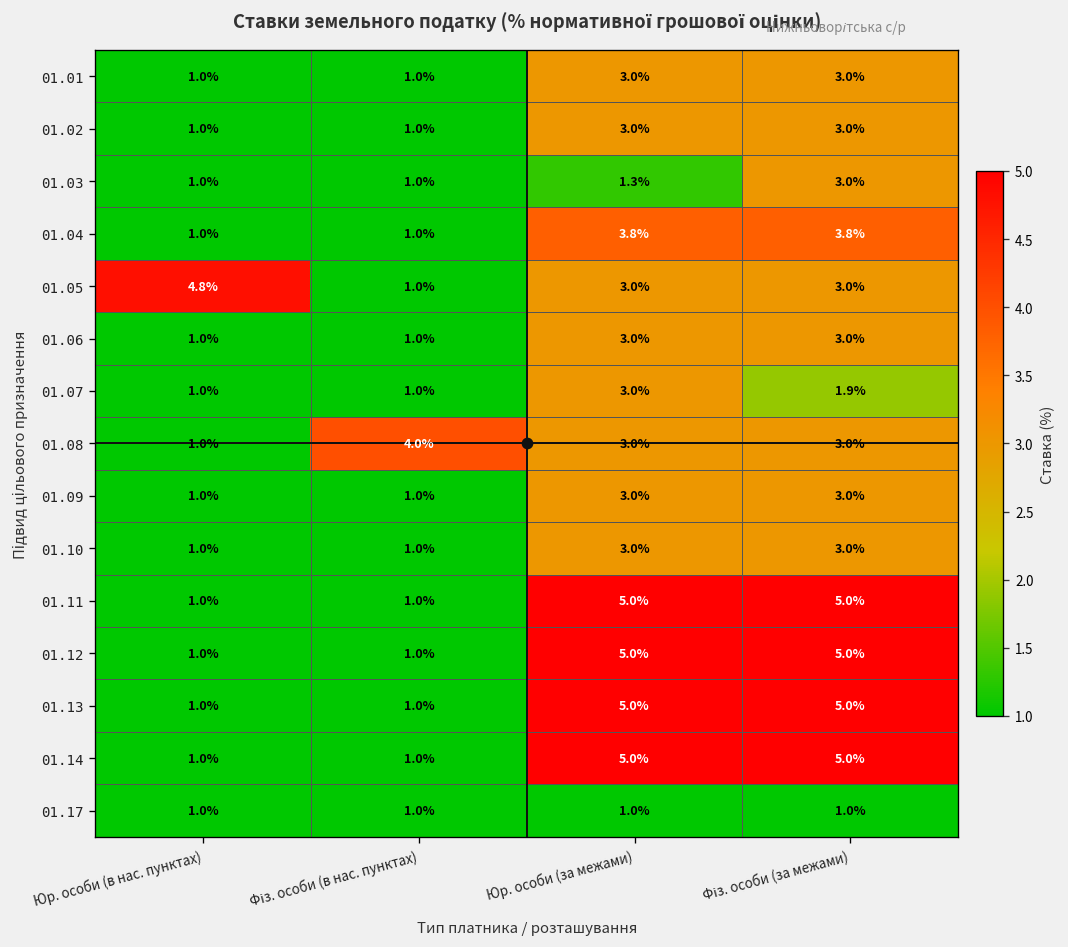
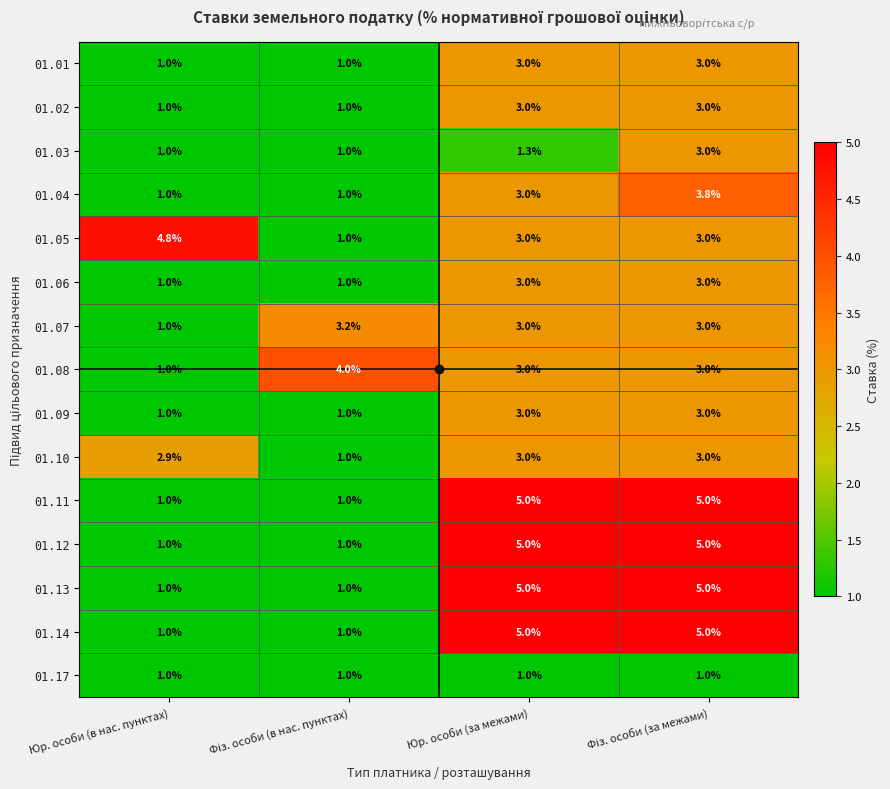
  {
    "01.01": {
      "Юр. особи (в нас. пунктах)": "1.0%",
      "Фіз. особи (в нас. пунктах)": "1.0%",
      "Юр. особи (за межами)": "3.0%",
      "Фіз. особи (за межами)": "3.0%"
    },
    "01.02": {
      "Юр. особи (в нас. пунктах)": "1.0%",
      "Фіз. особи (в нас. пунктах)": "1.0%",
      "Юр. особи (за межами)": "3.0%",
      "Фіз. особи (за межами)": "3.0%"
    },
    "01.03": {
      "Юр. особи (в нас. пунктах)": "1.0%",
      "Фіз. особи (в нас. пунктах)": "1.0%",
      "Юр. особи (за межами)": "1.3%",
      "Фіз. особи (за межами)": "3.0%"
    },
    "01.04": {
      "Юр. особи (в нас. пунктах)": "1.0%",
      "Фіз. особи (в нас. пунктах)": "1.0%",
-     "Юр. особи (за межами)": "3.8%",
+     "Юр. особи (за межами)": "3.0%",
      "Фіз. особи (за межами)": "3.8%"
    },
    "01.05": {
      "Юр. особи (в нас. пунктах)": "4.8%",
      "Фіз. особи (в нас. пунктах)": "1.0%",
      "Юр. особи (за межами)": "3.0%",
      "Фіз. особи (за межами)": "3.0%"
    },
    "01.06": {
      "Юр. особи (в нас. пунктах)": "1.0%",
      "Фіз. особи (в нас. пунктах)": "1.0%",
      "Юр. особи (за межами)": "3.0%",
      "Фіз. особи (за межами)": "3.0%"
    },
    "01.07": {
      "Юр. особи (в нас. пунктах)": "1.0%",
-     "Фіз. особи (в нас. пунктах)": "1.0%",
+     "Фіз. особи (в нас. пунктах)": "3.2%",
      "Юр. особи (за межами)": "3.0%",
-     "Фіз. особи (за межами)": "1.9%"
+     "Фіз. особи (за межами)": "3.0%"
    },
    "01.08": {
      "Юр. особи (в нас. пунктах)": "1.0%",
      "Фіз. особи (в нас. пунктах)": "4.0%",
      "Юр. особи (за межами)": "3.0%",
      "Фіз. особи (за межами)": "3.0%"
    },
    "01.09": {
      "Юр. особи (в нас. пунктах)": "1.0%",
      "Фіз. особи (в нас. пунктах)": "1.0%",
      "Юр. особи (за межами)": "3.0%",
      "Фіз. особи (за межами)": "3.0%"
    },
    "01.10": {
-     "Юр. особи (в нас. пунктах)": "1.0%",
+     "Юр. особи (в нас. пунктах)": "2.9%",
      "Фіз. особи (в нас. пунктах)": "1.0%",
      "Юр. особи (за межами)": "3.0%",
      "Фіз. особи (за межами)": "3.0%"
    },
    "01.11": {
      "Юр. особи (в нас. пунктах)": "1.0%",
      "Фіз. особи (в нас. пунктах)": "1.0%",
      "Юр. особи (за межами)": "5.0%",
      "Фіз. особи (за межами)": "5.0%"
    },
    "01.12": {
      "Юр. особи (в нас. пунктах)": "1.0%",
      "Фіз. особи (в нас. пунктах)": "1.0%",
      "Юр. особи (за межами)": "5.0%",
      "Фіз. особи (за межами)": "5.0%"
    },
    "01.13": {
      "Юр. особи (в нас. пунктах)": "1.0%",
      "Фіз. особи (в нас. пунктах)": "1.0%",
      "Юр. особи (за межами)": "5.0%",
      "Фіз. особи (за межами)": "5.0%"
    },
    "01.14": {
      "Юр. особи (в нас. пунктах)": "1.0%",
      "Фіз. особи (в нас. пунктах)": "1.0%",
      "Юр. особи (за межами)": "5.0%",
      "Фіз. особи (за межами)": "5.0%"
    },
    "01.17": {
      "Юр. особи (в нас. пунктах)": "1.0%",
      "Фіз. особи (в нас. пунктах)": "1.0%",
      "Юр. особи (за межами)": "1.0%",
      "Фіз. особи (за межами)": "1.0%"
    }
  }
